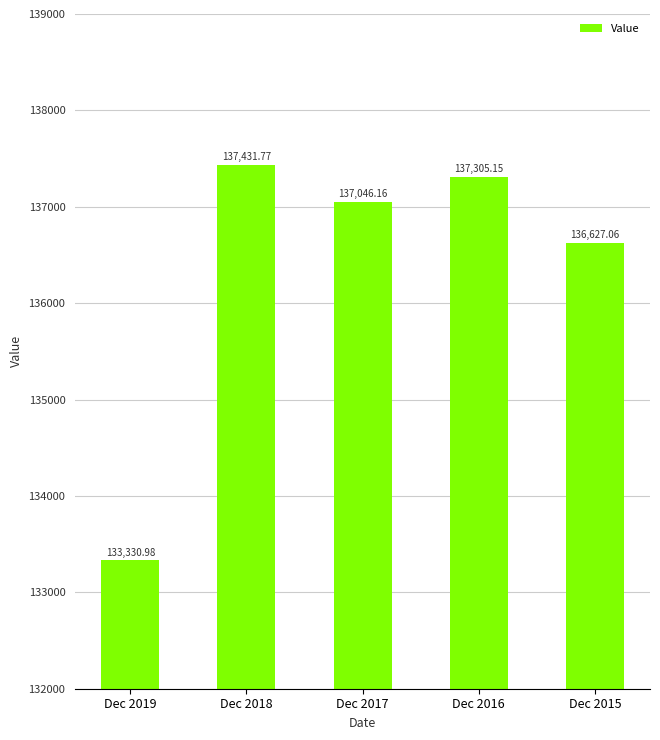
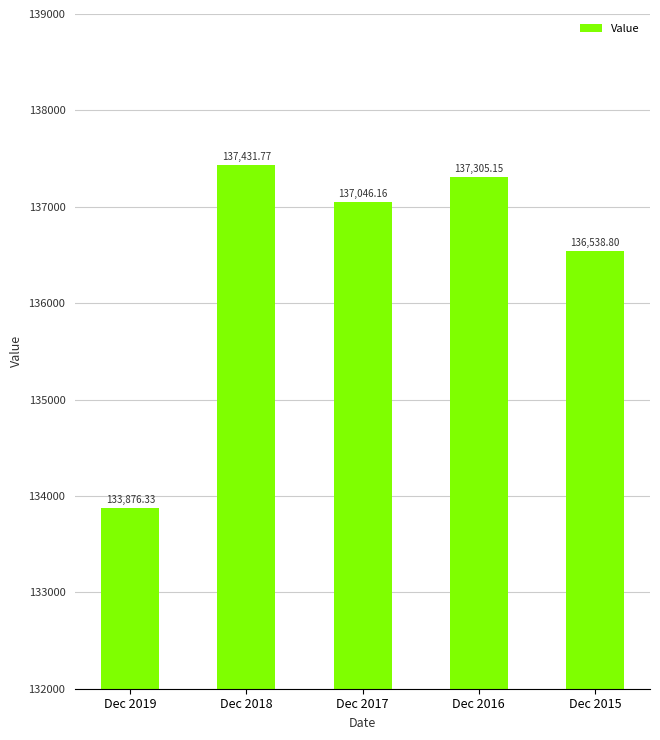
  {
-   "Dec 2019": "133,330.98",
+   "Dec 2019": "133,876.33",
    "Dec 2018": "137,431.77",
    "Dec 2017": "137,046.16",
    "Dec 2016": "137,305.15",
-   "Dec 2015": "136,627.06"
+   "Dec 2015": "136,538.80"
  }
